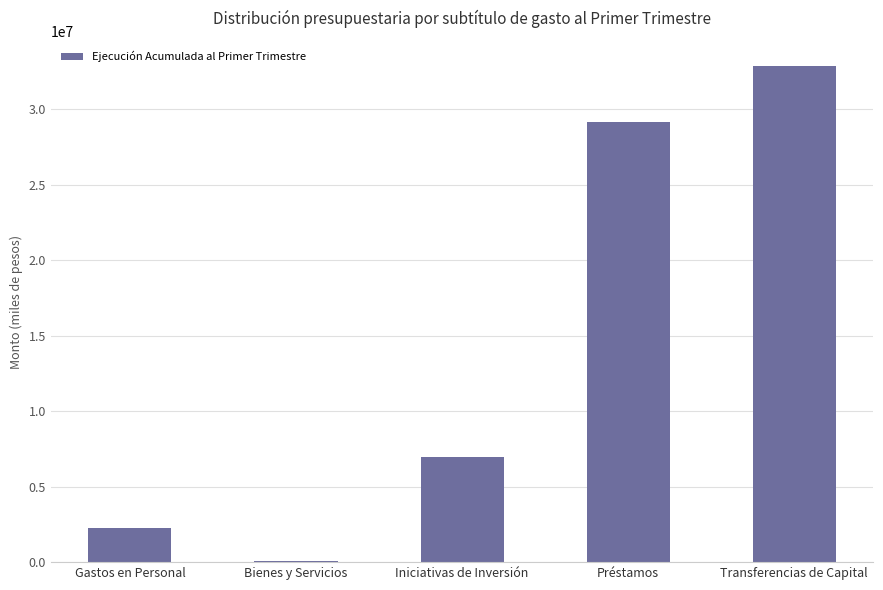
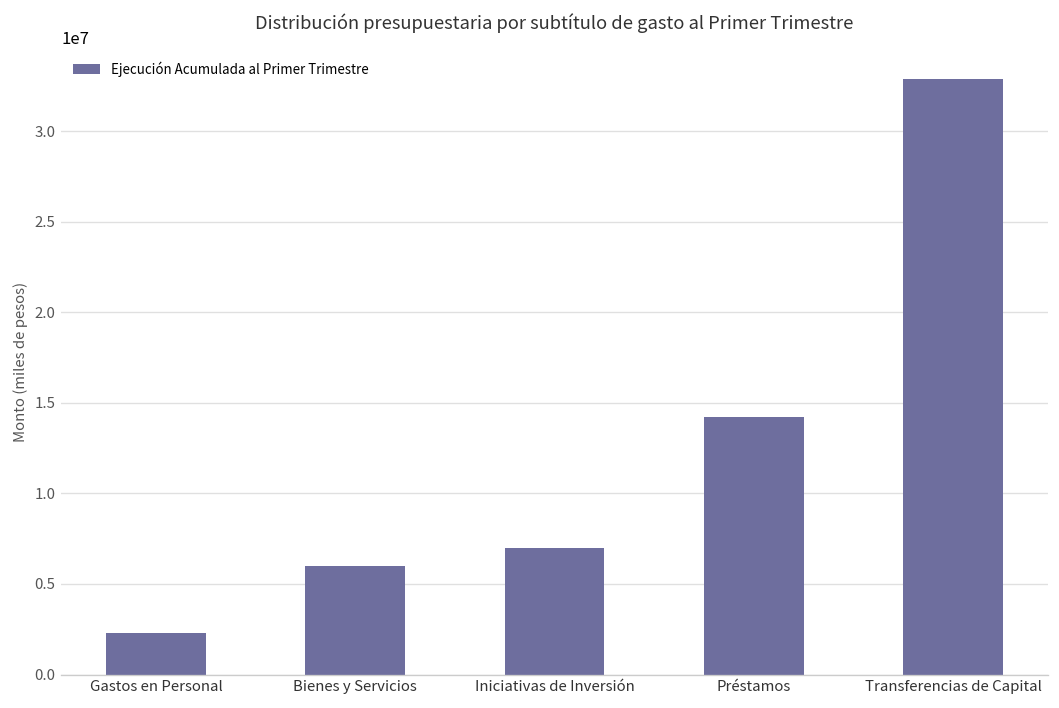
  {
    "Gastos en Personal": 2300000,
-   "Bienes y Servicios": 100000,
+   "Bienes y Servicios": 6000000,
    "Iniciativas de Inversión": 7000000,
-   "Préstamos": 29200000,
+   "Préstamos": 14200000,
    "Transferencias de Capital": 32900000
  }
